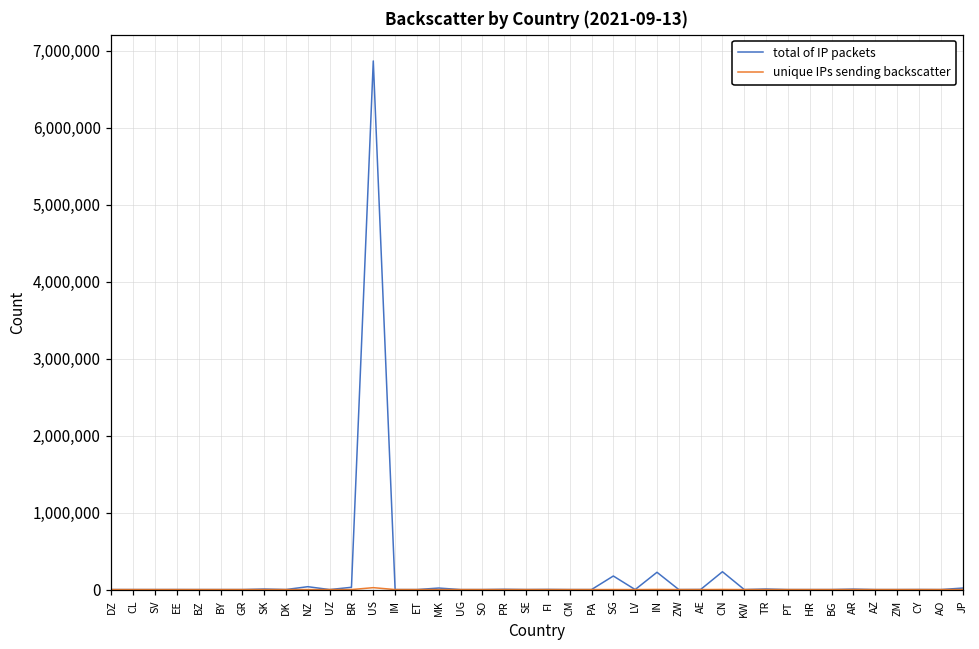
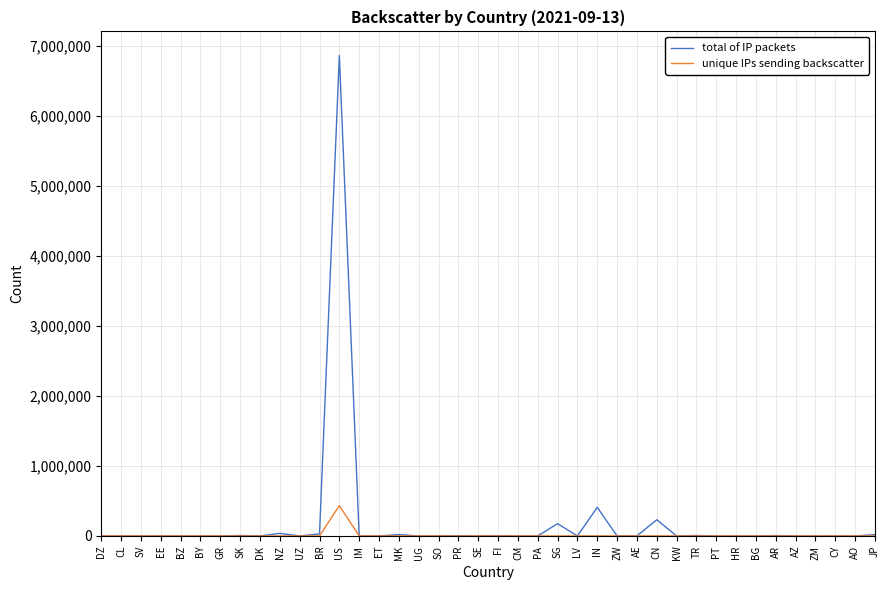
  {
    "total of IP packets": {
      "NZ": "0",
      "US": "6,900,000",
      "SG": "200,000",
-     "IN": "200,000",
+     "IN": "400,000",
      "CN": "200,000"
    },
    "unique IPs sending backscatter": {
      "NZ": "0",
-     "US": "0",
+     "US": "400,000",
      "SG": "0",
      "IN": "0",
      "CN": "0"
    }
  }
